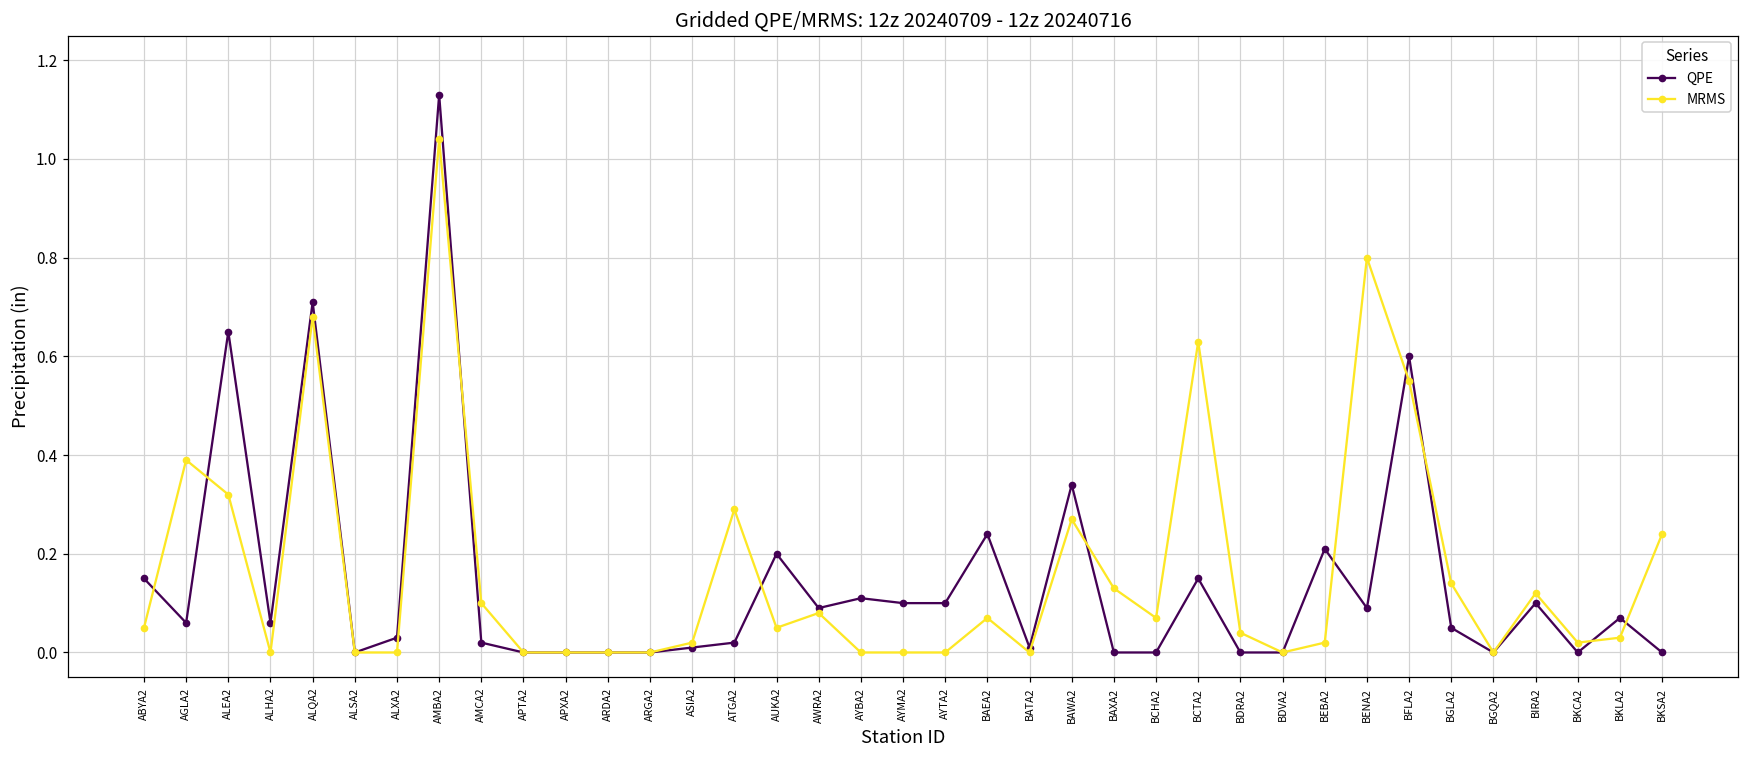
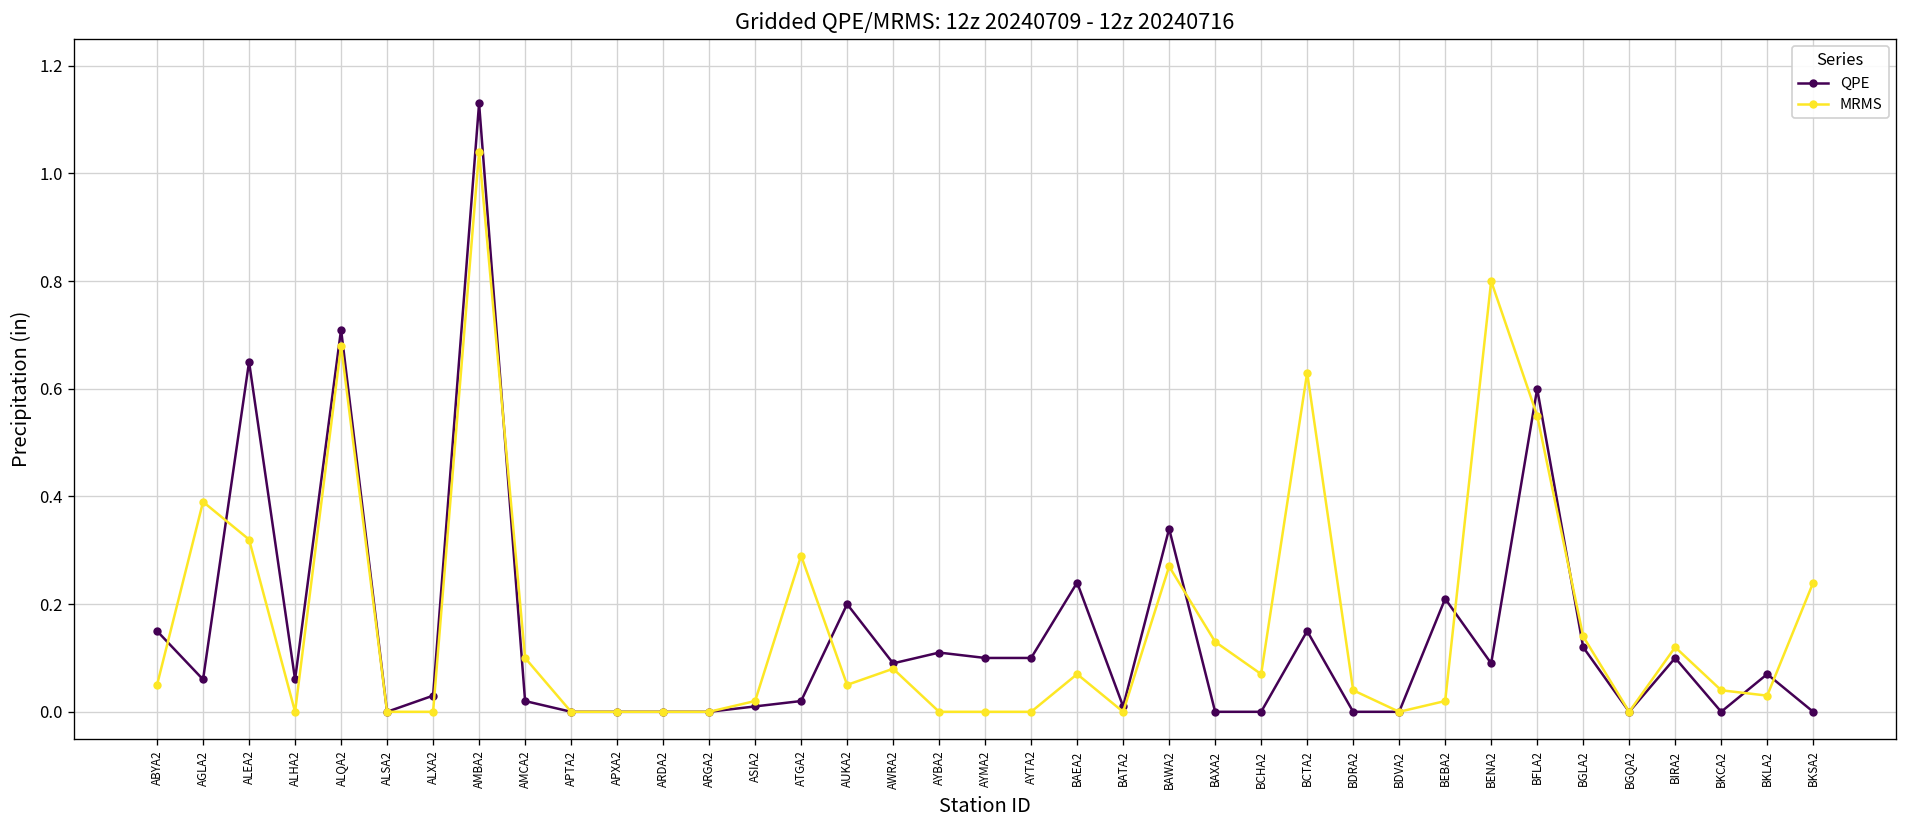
  {
    "QPE": {
      "ABYA2": 0.15,
      "AGLA2": 0.06,
      "ALEA2": 0.65,
      "ALHA2": 0.06,
      "ALQA2": 0.71,
      "ALXA2": 0.03,
      "AMBA2": 1.13,
      "AMCA2": 0.02,
      "ASIA2": 0.01,
      "ATGA2": 0.02,
      "AUKA2": 0.20,
      "AWRA2": 0.09,
      "AYBA2": 0.11,
      "AYMA2": 0.10,
      "AYTA2": 0.10,
      "BAEA2": 0.24,
      "BATA2": 0.01,
      "BAWA2": 0.34,
      "BAXA2": 0.00,
      "BCHA2": 0.00,
      "BCTA2": 0.15,
      "BDRA2": 0.00,
      "BEBA2": 0.21,
      "BENA2": 0.09,
      "BFLA2": 0.60,
-     "BGLA2": 0.05,
+     "BGLA2": 0.12,
      "BIRA2": 0.10,
      "BKCA2": 0.00,
      "BKLA2": 0.07,
      "BKSA2": 0.00
    },
    "MRMS": {
      "ABYA2": 0.05,
      "AGLA2": 0.39,
      "ALEA2": 0.32,
      "ALHA2": 0.00,
      "ALQA2": 0.68,
      "ALXA2": 0.00,
      "AMBA2": 1.04,
      "AMCA2": 0.10,
      "ASIA2": 0.02,
      "ATGA2": 0.29,
      "AUKA2": 0.05,
      "AWRA2": 0.08,
      "AYBA2": 0.00,
      "AYMA2": 0.00,
      "AYTA2": 0.00,
      "BAEA2": 0.07,
      "BATA2": 0.00,
      "BAWA2": 0.27,
      "BAXA2": 0.13,
      "BCHA2": 0.07,
      "BCTA2": 0.63,
      "BDRA2": 0.04,
      "BEBA2": 0.02,
      "BENA2": 0.80,
      "BFLA2": 0.55,
      "BGLA2": 0.14,
      "BIRA2": 0.12,
-     "BKCA2": 0.02,
+     "BKCA2": 0.04,
      "BKLA2": 0.03,
      "BKSA2": 0.24
    }
  }
